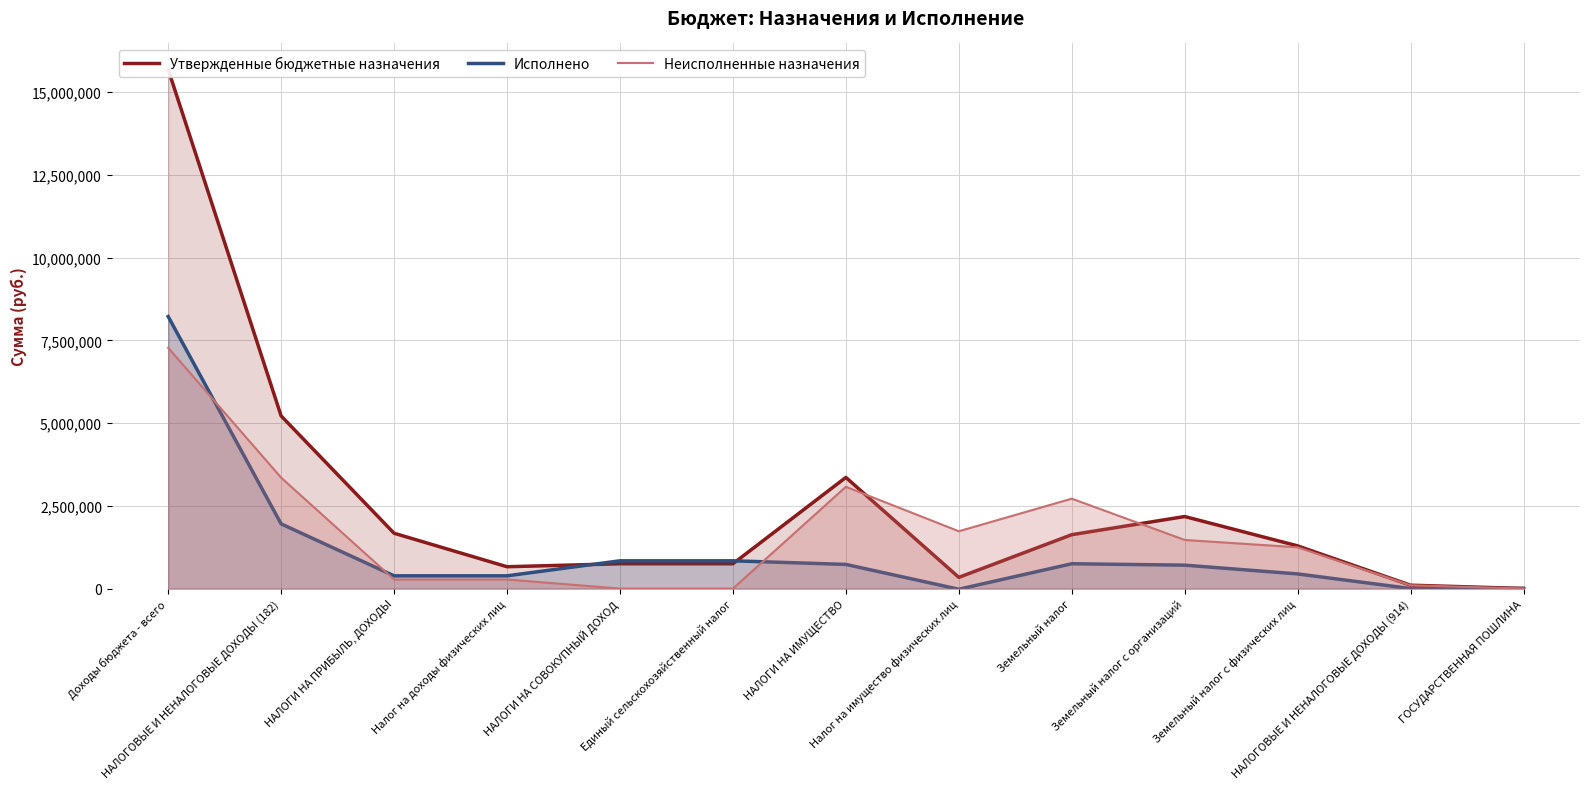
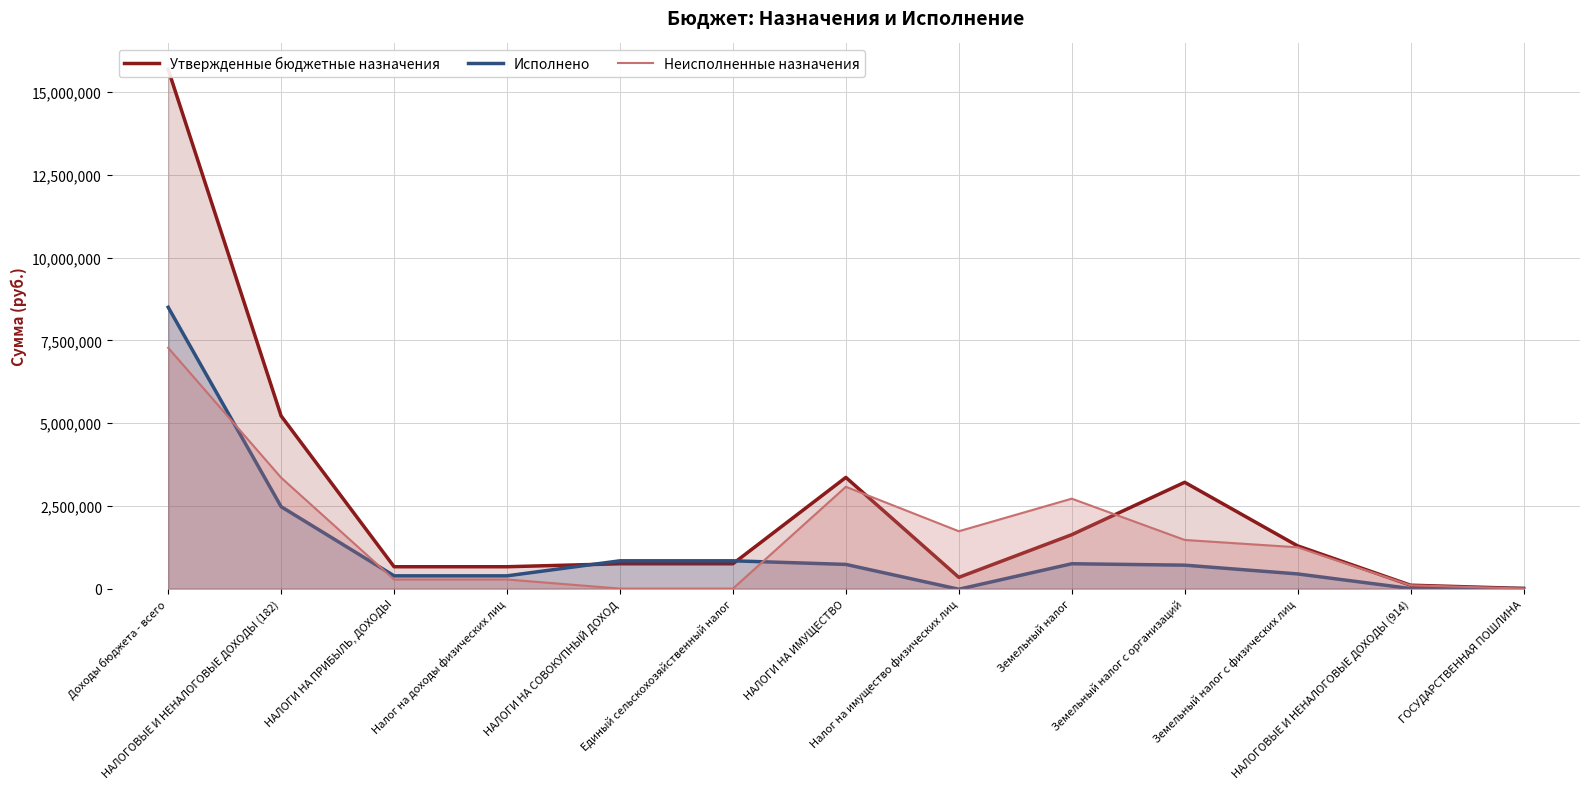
  {
    "Утвержденные бюджетные назначения": {
      "НАЛОГОВЫЕ И НЕНАЛОГОВЫЕ ДОХОДЫ (182)": "5,200,000",
-     "НАЛОГИ НА ПРИБЫЛЬ, ДОХОДЫ": "1,700,000",
+     "НАЛОГИ НА ПРИБЫЛЬ, ДОХОДЫ": "700,000",
      "Налог на доходы физических лиц": "700,000",
      "НАЛОГИ НА СОВОКУПНЫЙ ДОХОД": "800,000",
      "Единый сельскохозяйственный налог": "800,000",
      "НАЛОГИ НА ИМУЩЕСТВО": "3,400,000",
      "Налог на имущество физических лиц": "300,000",
      "Земельный налог": "1,600,000",
-     "Земельный налог с организаций": "2,200,000"
+     "Земельный налог с организаций": "3,200,000"
    },
    "Исполнено": {
-     "Доходы бюджета - всего": "8,200,000",
-     "НАЛОГОВЫЕ И НЕНАЛОГОВЫЕ ДОХОДЫ (182)": "2,000,000",
+     "Доходы бюджета - всего": "8,500,000",
+     "НАЛОГОВЫЕ И НЕНАЛОГОВЫЕ ДОХОДЫ (182)": "2,500,000",
      "НАЛОГИ НА ПРИБЫЛЬ, ДОХОДЫ": "400,000",
      "Налог на доходы физических лиц": "400,000",
      "НАЛОГИ НА СОВОКУПНЫЙ ДОХОД": "800,000",
      "Единый сельскохозяйственный налог": "800,000",
      "НАЛОГИ НА ИМУЩЕСТВО": "700,000",
      "Налог на имущество физических лиц": "0",
      "Земельный налог": "800,000",
      "Земельный налог с организаций": "700,000",
      "Земельный налог с физических лиц": "400,000",
      "НАЛОГОВЫЕ И НЕНАЛОГОВЫЕ ДОХОДЫ (914)": "0"
    },
    "Неисполненные назначения": {
      "Доходы бюджета - всего": "7,300,000",
      "НАЛОГОВЫЕ И НЕНАЛОГОВЫЕ ДОХОДЫ (182)": "3,400,000",
      "НАЛОГИ НА ПРИБЫЛЬ, ДОХОДЫ": "300,000",
      "Налог на доходы физических лиц": "300,000",
      "НАЛОГИ НА СОВОКУПНЫЙ ДОХОД": "0",
      "Единый сельскохозяйственный налог": "0",
      "НАЛОГИ НА ИМУЩЕСТВО": "3,100,000",
      "Налог на имущество физических лиц": "1,700,000",
      "Земельный налог": "2,700,000",
      "Земельный налог с организаций": "1,500,000"
    }
  }
